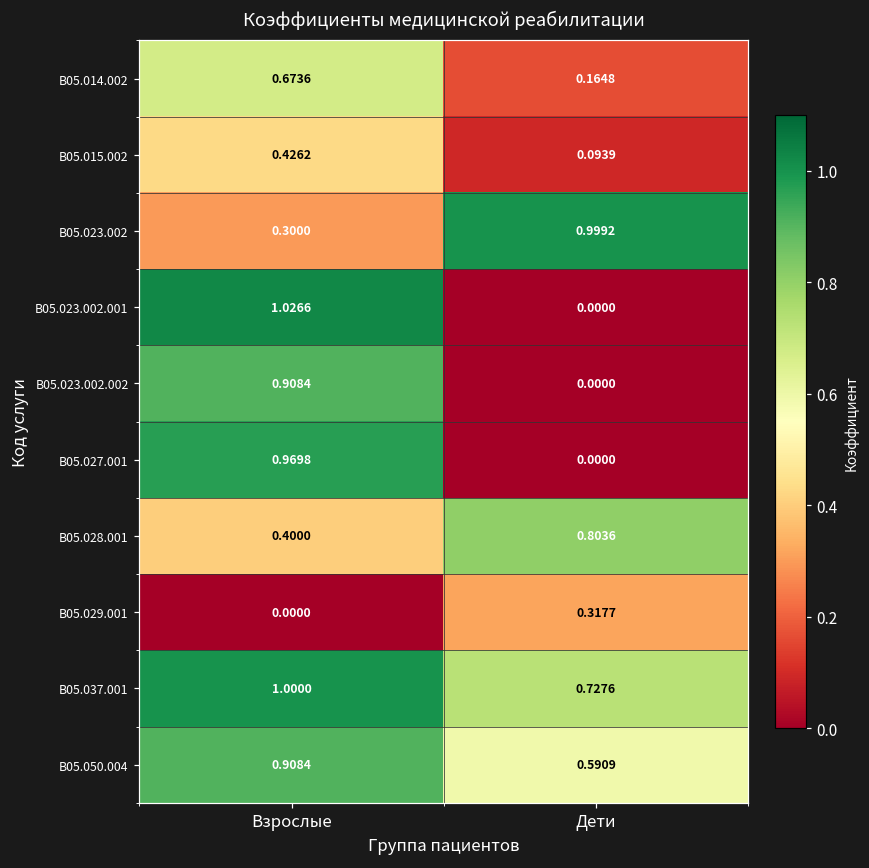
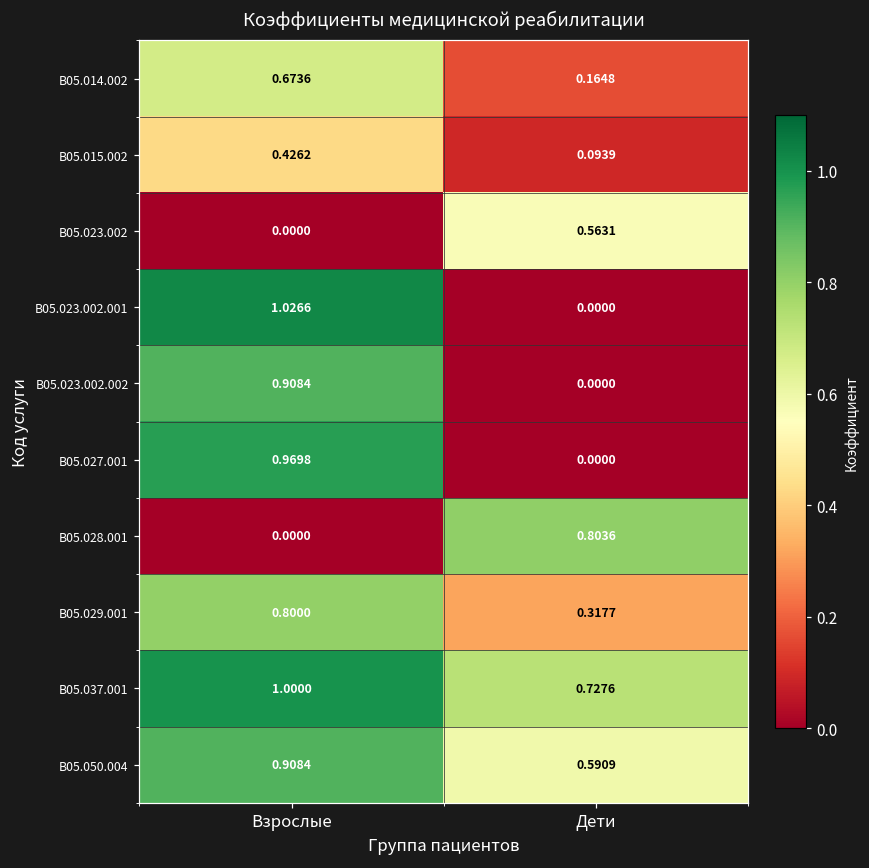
  {
    "В05.014.002": {
      "Взрослые": 0.6736,
      "Дети": 0.1648
    },
    "В05.015.002": {
      "Взрослые": 0.4262,
      "Дети": 0.0939
    },
    "B05.023.002": {
-     "Взрослые": 0.3000,
-     "Дети": 0.9992
+     "Взрослые": 0.0000,
+     "Дети": 0.5631
    },
    "В05.023.002.001": {
      "Взрослые": 1.0266,
      "Дети": 0.0000
    },
    "В05.023.002.002": {
      "Взрослые": 0.9084,
      "Дети": 0.0000
    },
    "B05.027.001": {
      "Взрослые": 0.9698,
      "Дети": 0.0000
    },
    "B05.028.001": {
-     "Взрослые": 0.4000,
+     "Взрослые": 0.0000,
      "Дети": 0.8036
    },
    "B05.029.001": {
-     "Взрослые": 0.0000,
+     "Взрослые": 0.8000,
      "Дети": 0.3177
    },
    "В05.037.001": {
      "Взрослые": 1.0000,
      "Дети": 0.7276
    },
    "В05.050.004": {
      "Взрослые": 0.9084,
      "Дети": 0.5909
    }
  }
